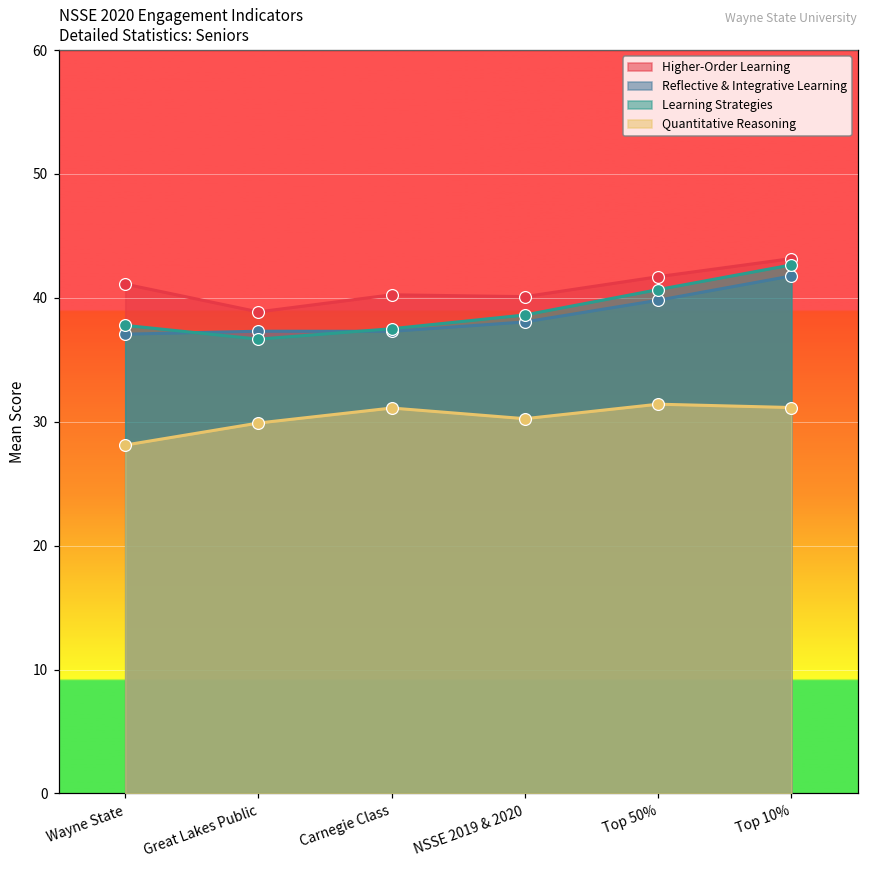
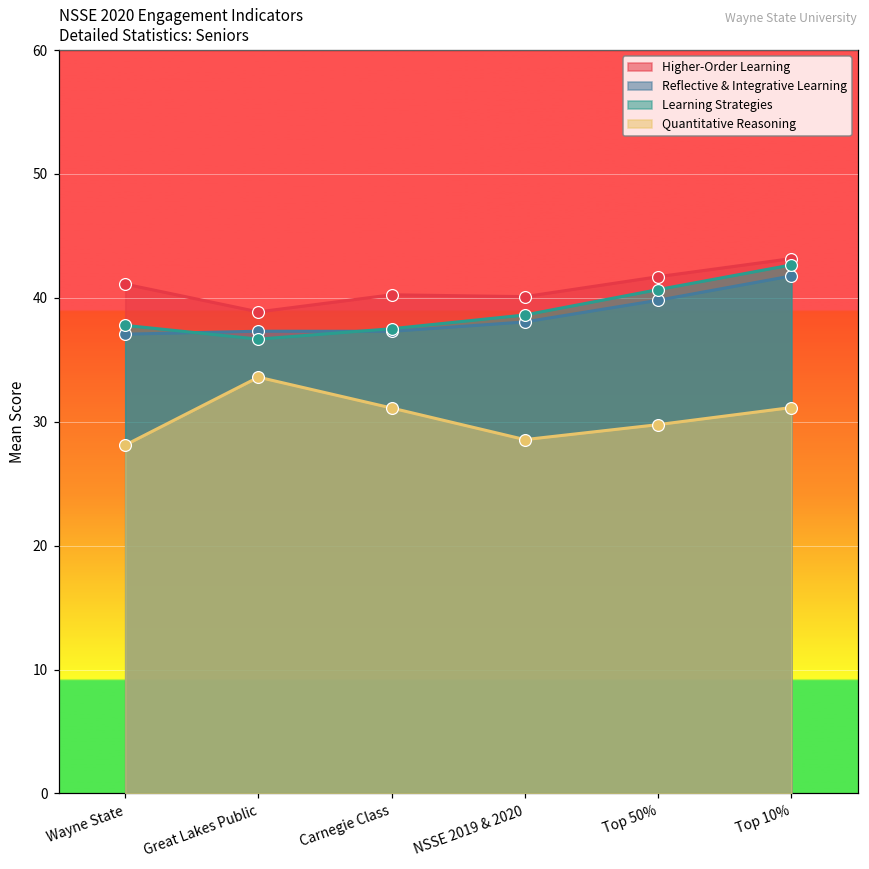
  {
    "Higher-Order Learning": {
      "Wayne State": 41.1,
      "Great Lakes Public": 38.9,
      "Carnegie Class": 40.3,
      "NSSE 2019 & 2020": 40.1,
      "Top 50%": 41.7,
      "Top 10%": 43.2
    },
    "Quantitative Reasoning": {
      "Wayne State": 28.1,
-     "Great Lakes Public": 29.9,
+     "Great Lakes Public": 33.6,
      "Carnegie Class": 31.1,
-     "NSSE 2019 & 2020": 30.3,
-     "Top 50%": 31.4,
+     "NSSE 2019 & 2020": 28.6,
+     "Top 50%": 29.8,
      "Top 10%": 31.2
    }
  }
